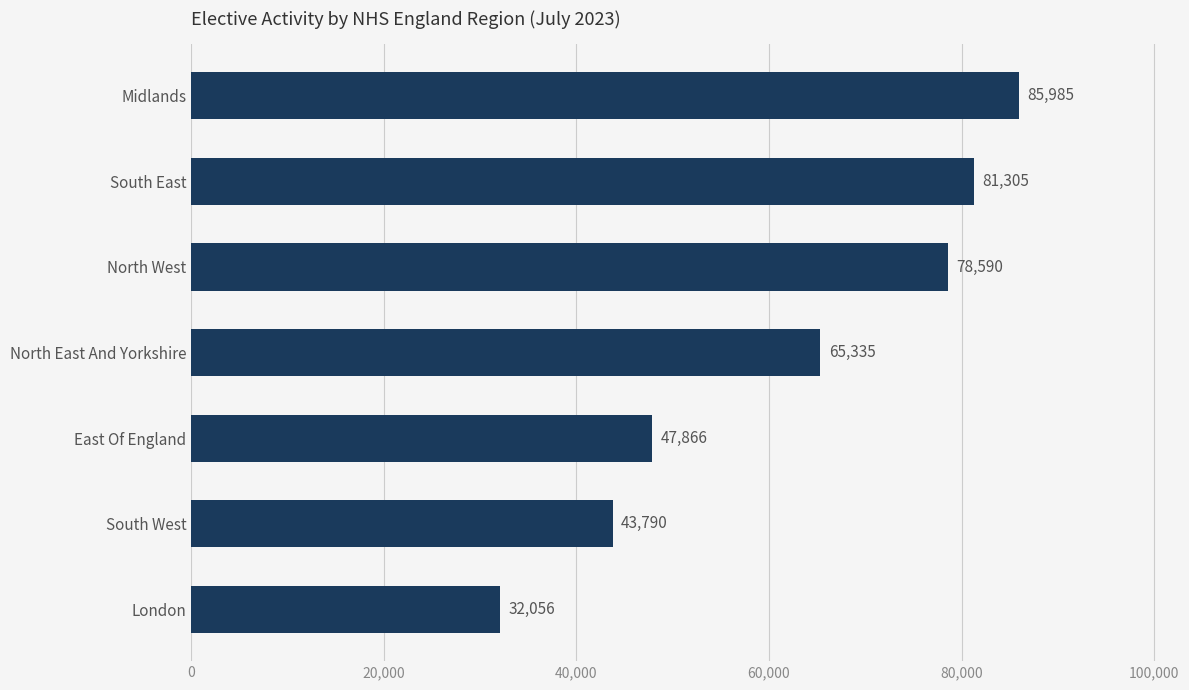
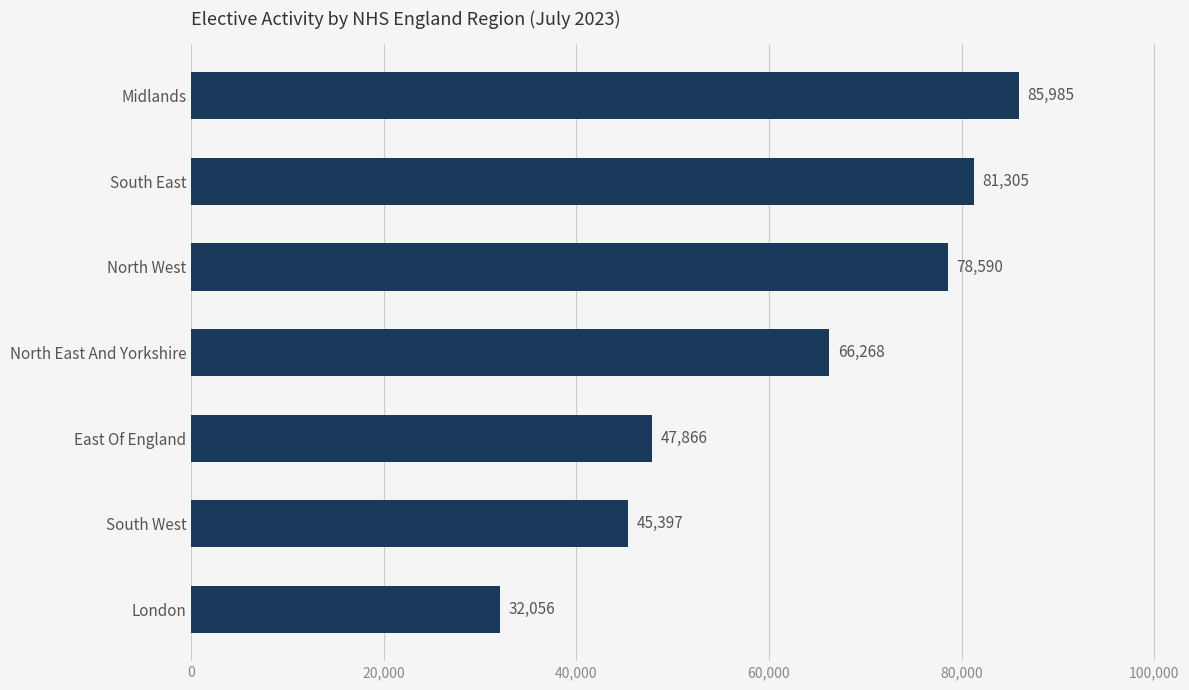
  {
    "Midlands": "85,985",
    "South East": "81,305",
    "North West": "78,590",
-   "North East And Yorkshire": "65,335",
+   "North East And Yorkshire": "66,268",
    "East Of England": "47,866",
-   "South West": "43,790",
+   "South West": "45,397",
    "London": "32,056"
  }
